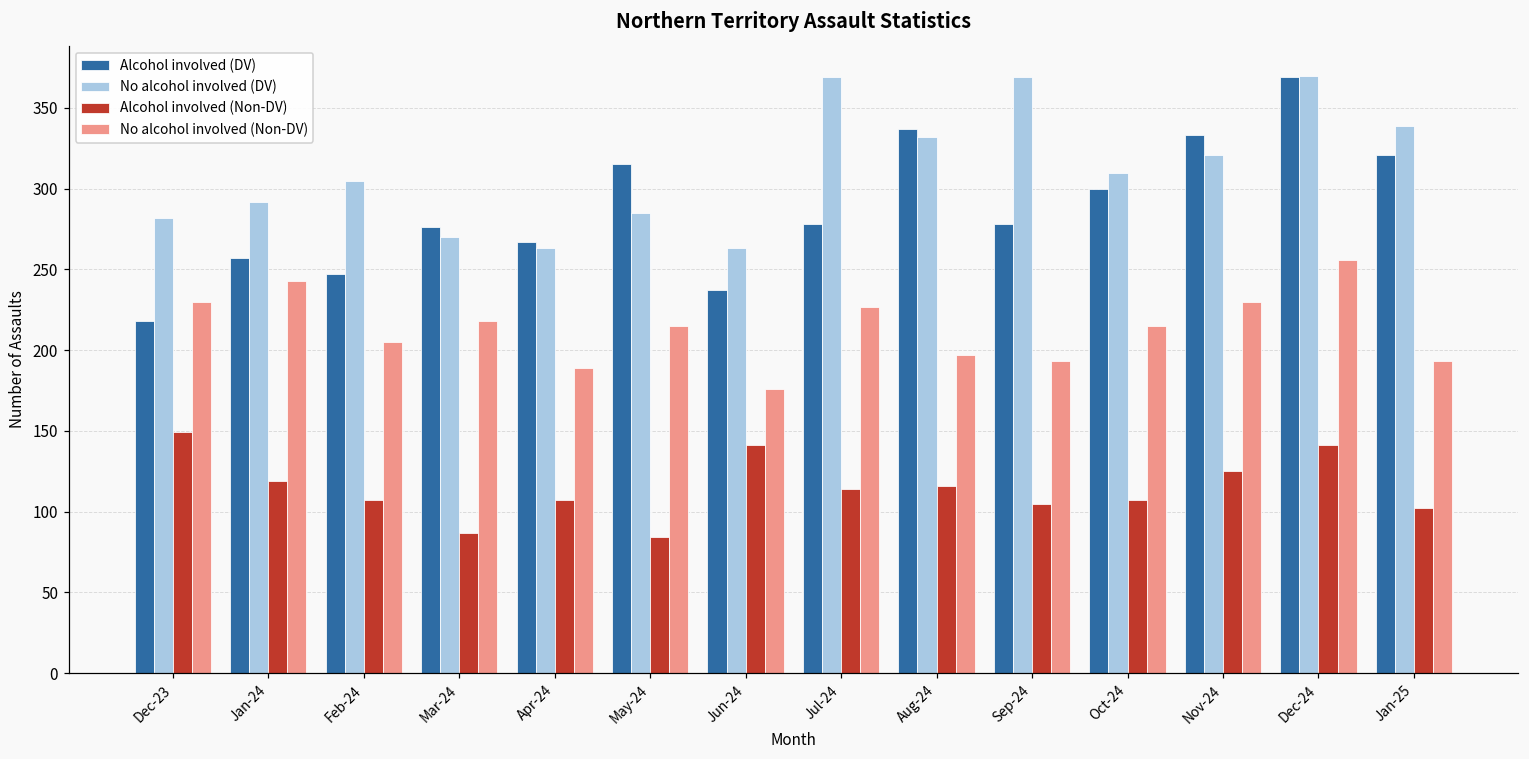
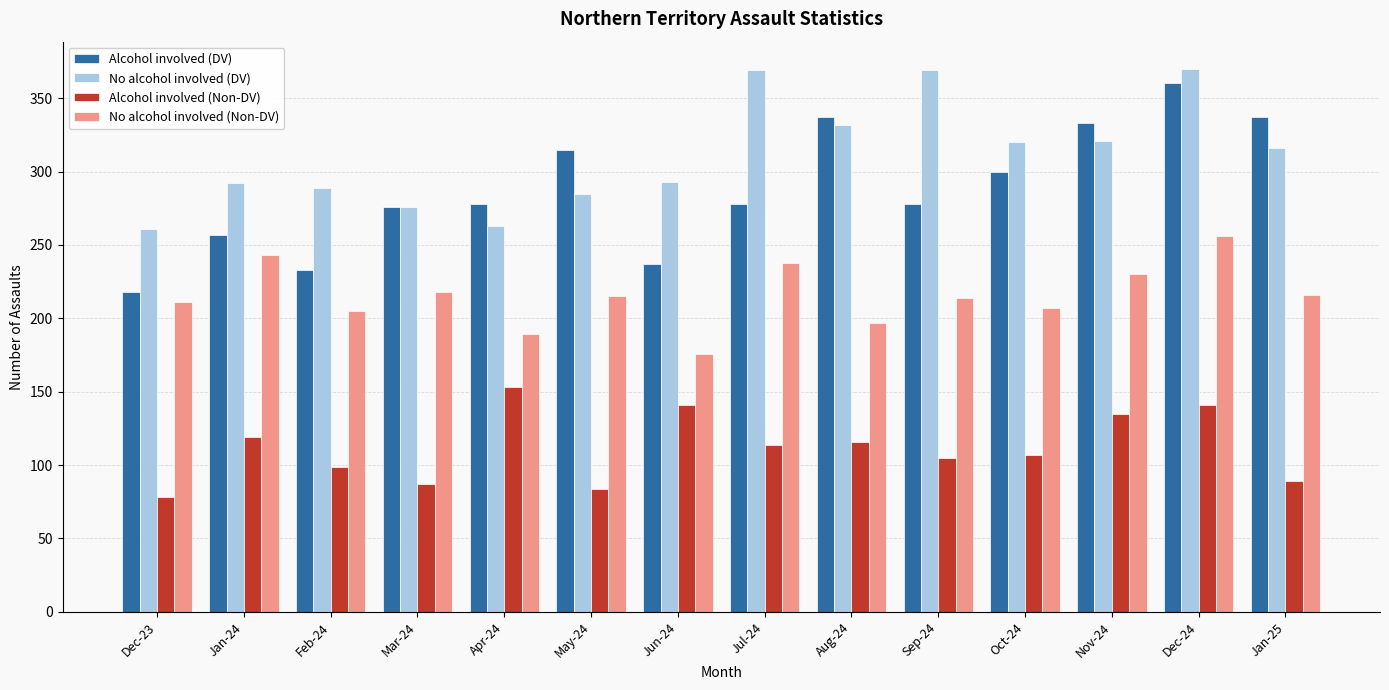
  {
    "Alcohol involved (DV)": {
      "Dec-23": 218,
      "Jan-24": 257,
-     "Feb-24": 247,
+     "Feb-24": 233,
      "Mar-24": 276,
-     "Apr-24": 267,
+     "Apr-24": 278,
      "May-24": 315,
      "Jun-24": 237,
      "Jul-24": 278,
      "Aug-24": 337,
      "Sep-24": 278,
      "Oct-24": 300,
      "Nov-24": 333,
-     "Dec-24": 369,
-     "Jan-25": 321
+     "Dec-24": 360,
+     "Jan-25": 337
    },
    "No alcohol involved (DV)": {
-     "Dec-23": 282,
+     "Dec-23": 261,
      "Jan-24": 292,
-     "Feb-24": 305,
-     "Mar-24": 270,
+     "Feb-24": 289,
+     "Mar-24": 276,
      "Apr-24": 263,
      "May-24": 285,
-     "Jun-24": 263,
+     "Jun-24": 293,
      "Jul-24": 369,
      "Aug-24": 332,
      "Sep-24": 369,
-     "Oct-24": 310,
+     "Oct-24": 320,
      "Nov-24": 321,
      "Dec-24": 370,
-     "Jan-25": 339
+     "Jan-25": 316
    },
    "Alcohol involved (Non-DV)": {
-     "Dec-23": 149,
+     "Dec-23": 78,
      "Jan-24": 119,
-     "Feb-24": 107,
+     "Feb-24": 99,
      "Mar-24": 87,
-     "Apr-24": 107,
+     "Apr-24": 153,
      "May-24": 84,
      "Jun-24": 141,
      "Jul-24": 114,
      "Aug-24": 116,
      "Sep-24": 105,
      "Oct-24": 107,
-     "Nov-24": 125,
+     "Nov-24": 135,
      "Dec-24": 141,
-     "Jan-25": 102
+     "Jan-25": 89
    },
    "No alcohol involved (Non-DV)": {
-     "Dec-23": 230,
+     "Dec-23": 211,
      "Jan-24": 243,
      "Feb-24": 205,
      "Mar-24": 218,
      "Apr-24": 189,
      "May-24": 215,
      "Jun-24": 176,
-     "Jul-24": 227,
+     "Jul-24": 238,
      "Aug-24": 197,
-     "Sep-24": 193,
-     "Oct-24": 215,
+     "Sep-24": 214,
+     "Oct-24": 207,
      "Nov-24": 230,
      "Dec-24": 256,
-     "Jan-25": 193
+     "Jan-25": 216
    }
  }
